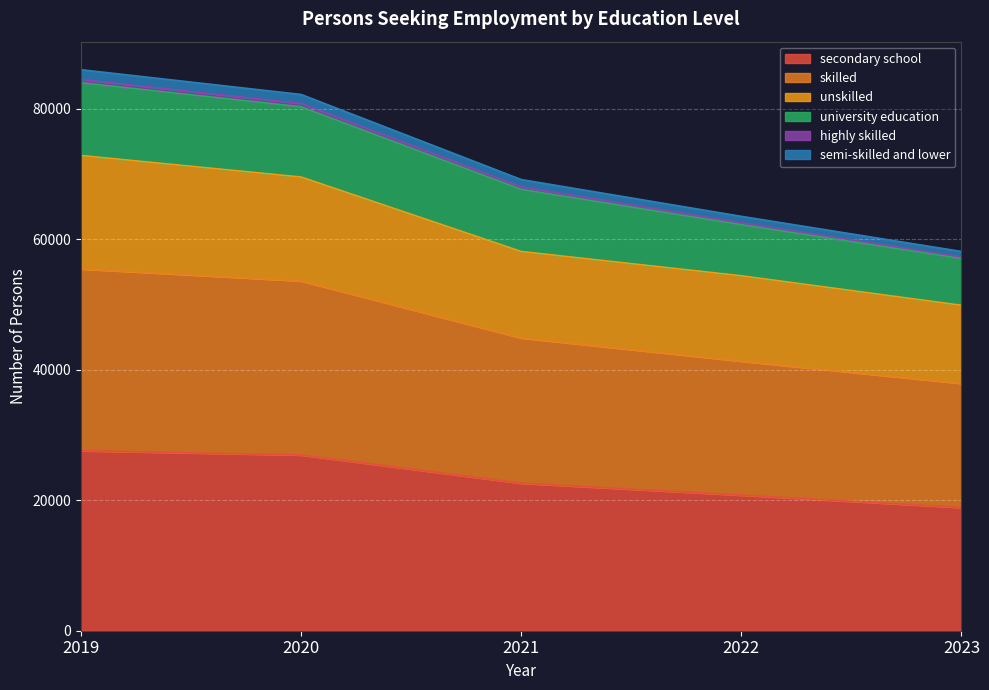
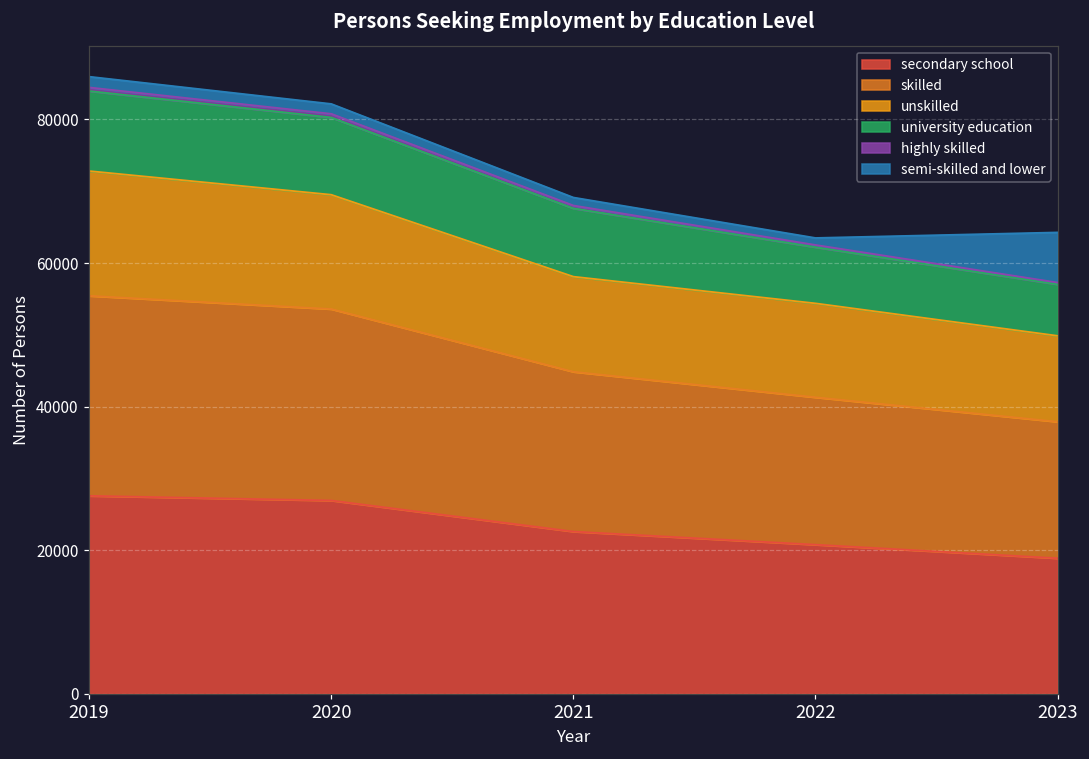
  {
    "university education": {
      "2019": 11000,
      "2020": 11000,
      "2021": 10000
    },
    "highly skilled": {
      "2019": 1000,
      "2020": 1000,
      "2021": 0
    },
    "semi-skilled and lower": {
      "2019": 2000,
      "2020": 1000,
      "2021": 1000,
      "2022": 1000,
-     "2023": 1000
+     "2023": 7000
    }
  }
